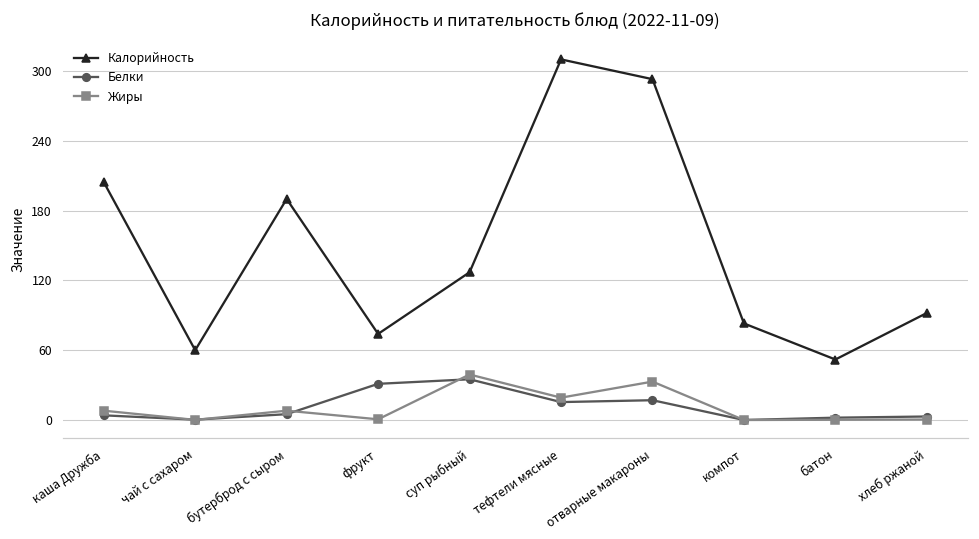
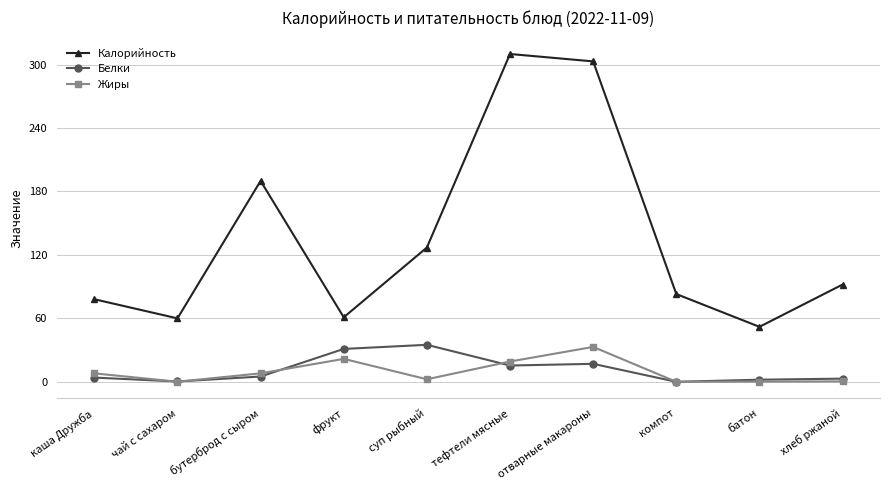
  {
    "Калорийность": {
-     "каша Дружба": 205,
+     "каша Дружба": 78,
      "чай с сахаром": 60,
      "бутерброд с сыром": 190,
-     "фрукт": 74,
+     "фрукт": 61,
      "суп рыбный": 127,
      "тефтели мясные": 310,
-     "отварные макароны": 293,
+     "отварные макароны": 303,
      "компот": 83,
      "батон": 52,
      "хлеб ржаной": 92
    },
    "Белки": {
      "каша Дружба": 4,
      "бутерброд с сыром": 5,
      "фрукт": 31,
      "суп рыбный": 35,
      "тефтели мясные": 15,
      "отварные макароны": 17,
      "хлеб ржаной": 3
    },
    "Жиры": {
      "каша Дружба": 8,
      "бутерброд с сыром": 8,
-     "фрукт": 1,
-     "суп рыбный": 39,
+     "фрукт": 22,
+     "суп рыбный": 2,
      "тефтели мясные": 19,
      "отварные макароны": 33,
      "хлеб ржаной": 0
    }
  }
